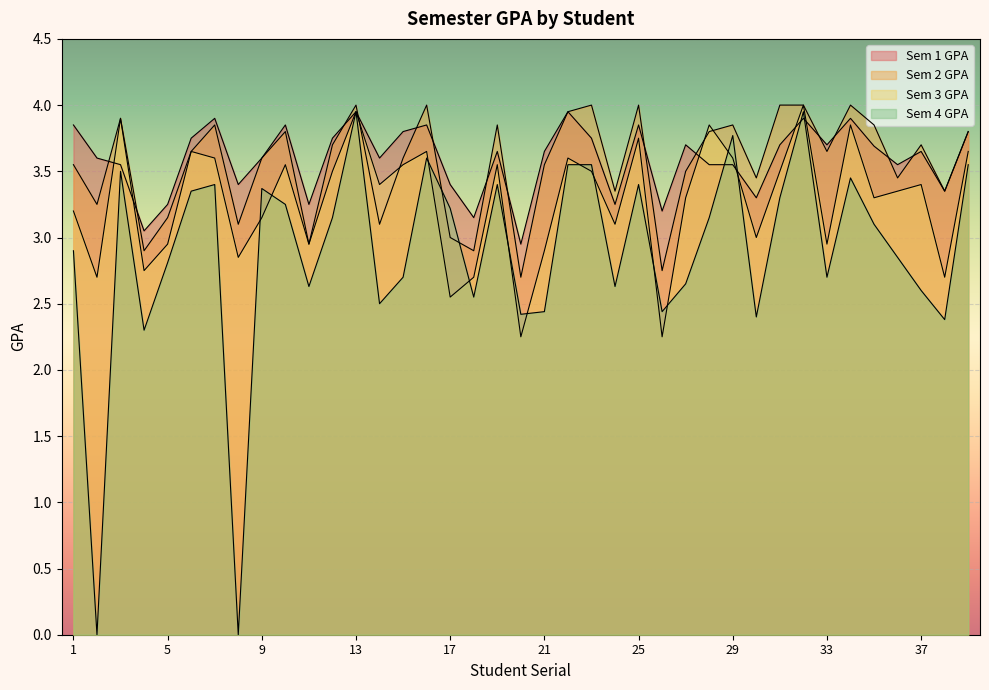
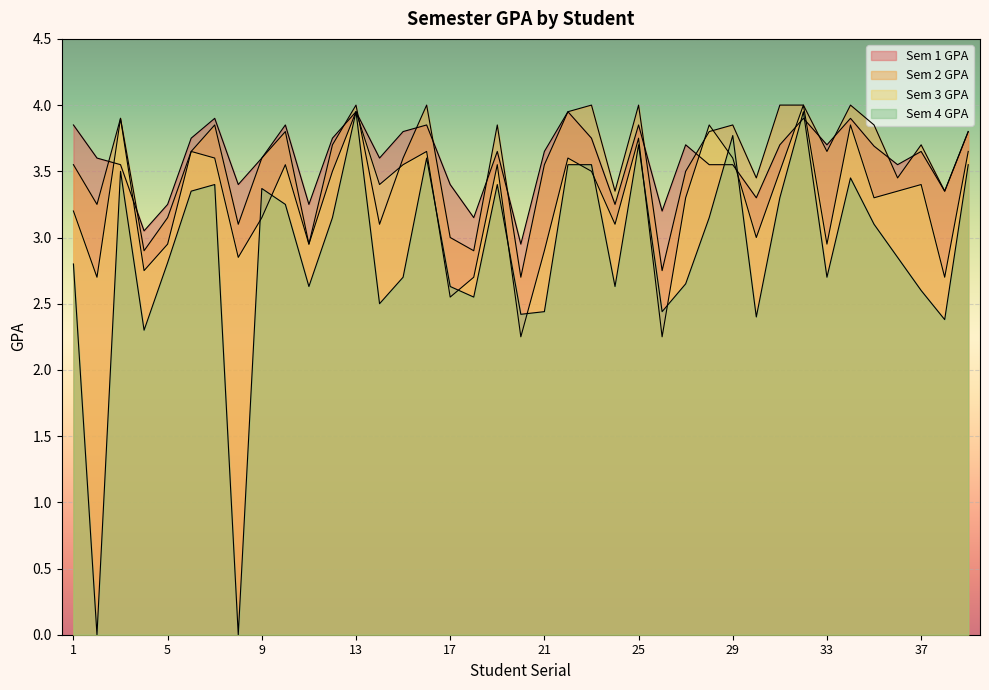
  {
    "Sem 4 GPA": {
-     "1": 2.9,
+     "1": 2.8,
      "5": 2.81,
      "9": 3.37,
-     "17": 3.22,
+     "17": 2.63,
      "21": 2.44,
-     "25": 3.4,
+     "25": 3.7,
      "29": 3.77,
      "33": 2.70,
      "37": 2.60
    }
  }
